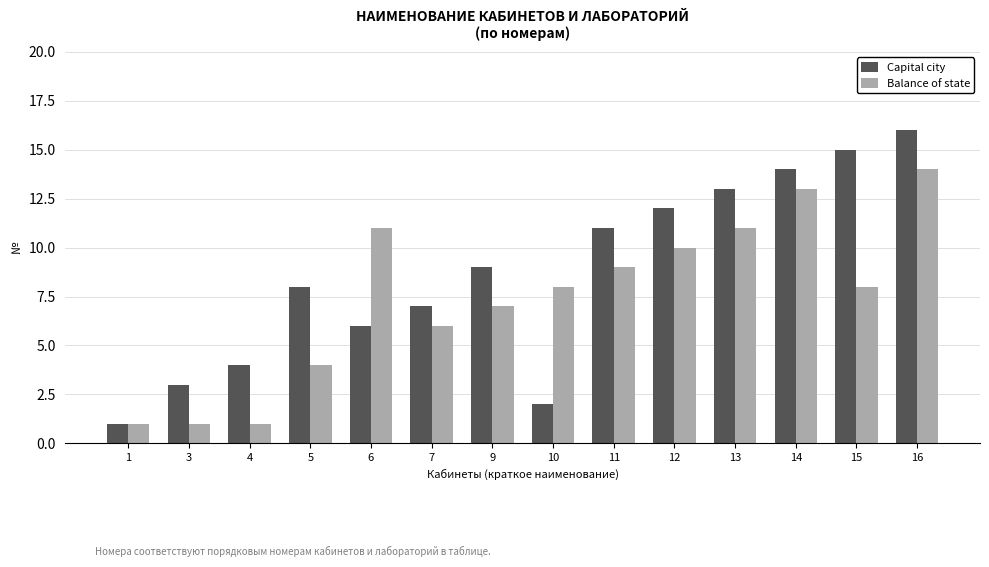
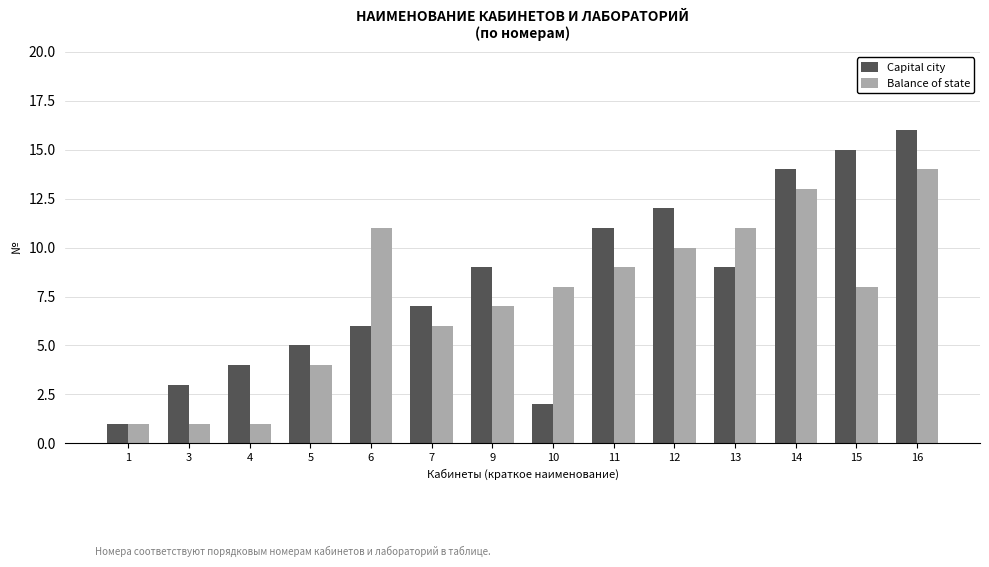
  {
    "Capital city": {
      "1": 1,
      "3": 3,
      "4": 4,
-     "5": 8,
+     "5": 5,
      "6": 6,
      "7": 7,
      "9": 9,
      "10": 2,
      "11": 11,
      "12": 12,
-     "13": 13,
+     "13": 9,
      "14": 14,
      "15": 15,
      "16": 16
    },
    "Balance of state": {
      "1": 1,
      "3": 1,
      "4": 1,
      "5": 4,
      "6": 11,
      "7": 6,
      "9": 7,
      "10": 8,
      "11": 9,
      "12": 10,
      "13": 11,
      "14": 13,
      "15": 8,
      "16": 14
    }
  }
